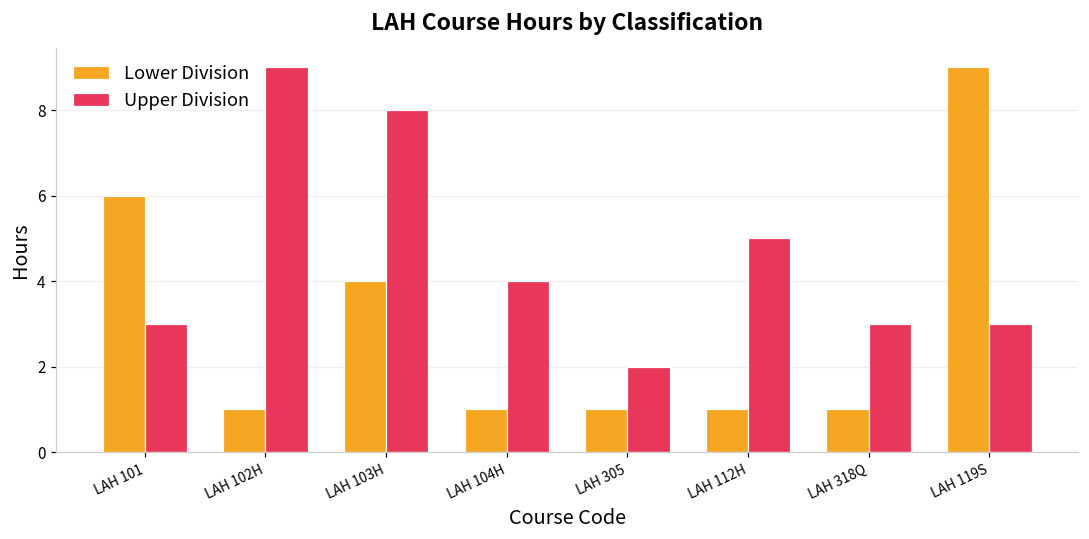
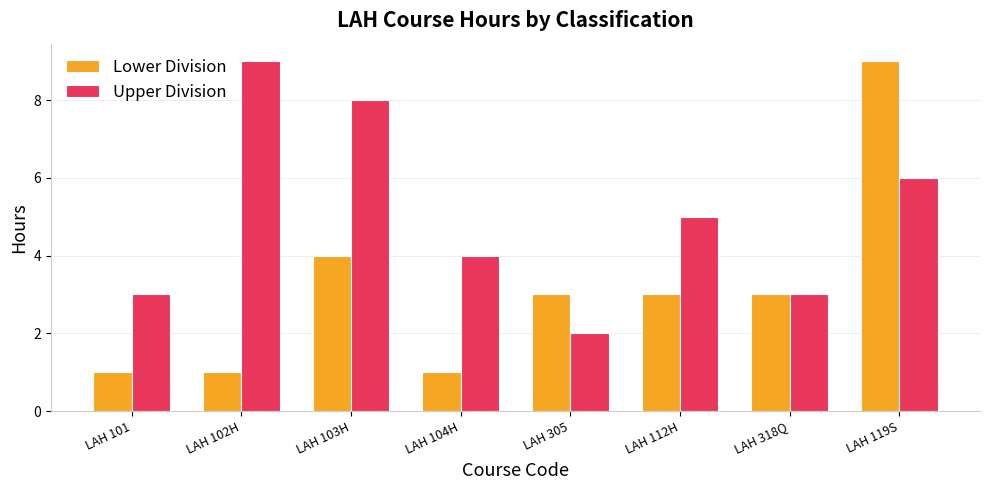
  {
    "Lower Division": {
-     "LAH 101": 6,
+     "LAH 101": 1,
      "LAH 102H": 1,
      "LAH 103H": 4,
      "LAH 104H": 1,
-     "LAH 305": 1,
-     "LAH 112H": 1,
-     "LAH 318Q": 1,
+     "LAH 305": 3,
+     "LAH 112H": 3,
+     "LAH 318Q": 3,
      "LAH 119S": 9
    },
    "Upper Division": {
      "LAH 101": 3,
      "LAH 102H": 9,
      "LAH 103H": 8,
      "LAH 104H": 4,
      "LAH 305": 2,
      "LAH 112H": 5,
      "LAH 318Q": 3,
-     "LAH 119S": 3
+     "LAH 119S": 6
    }
  }
